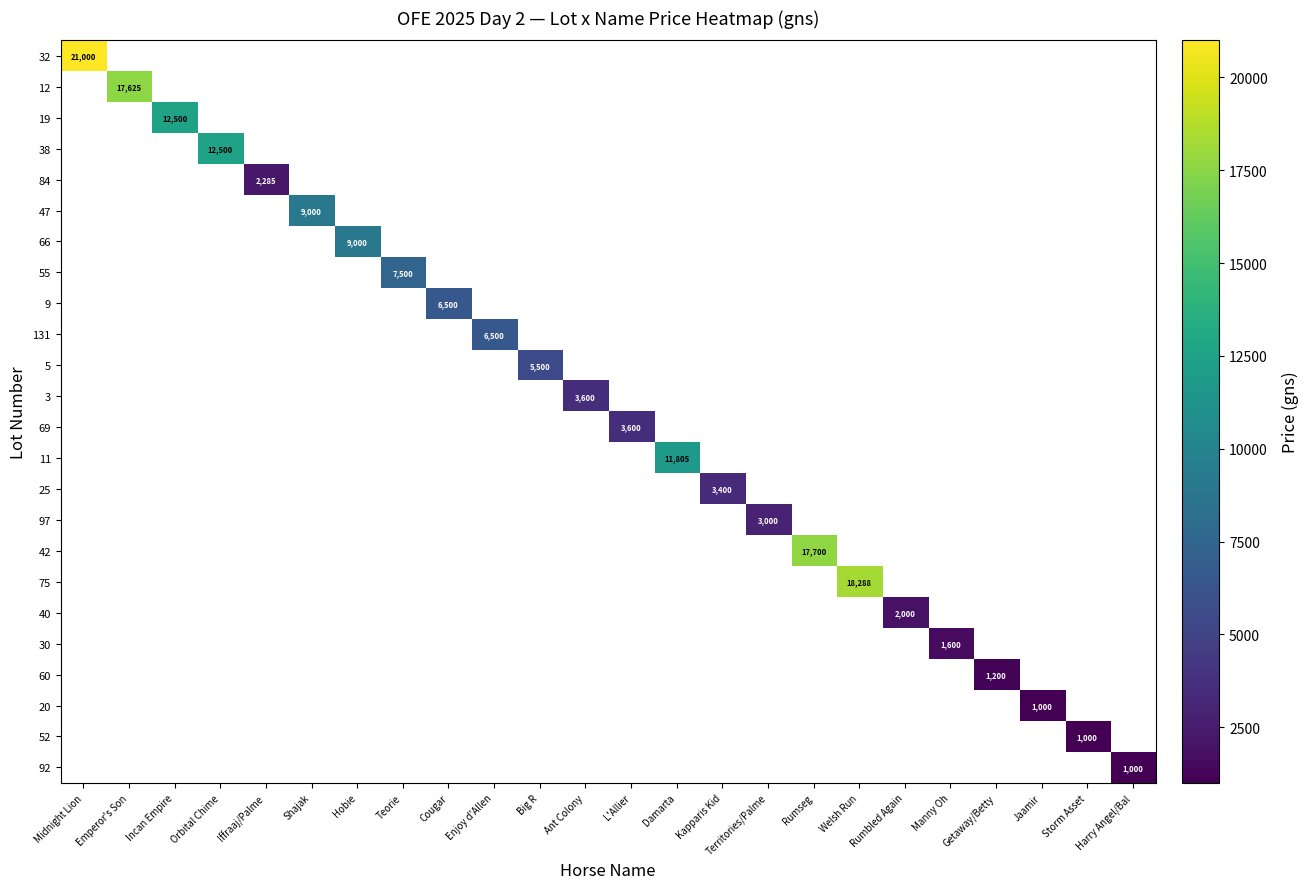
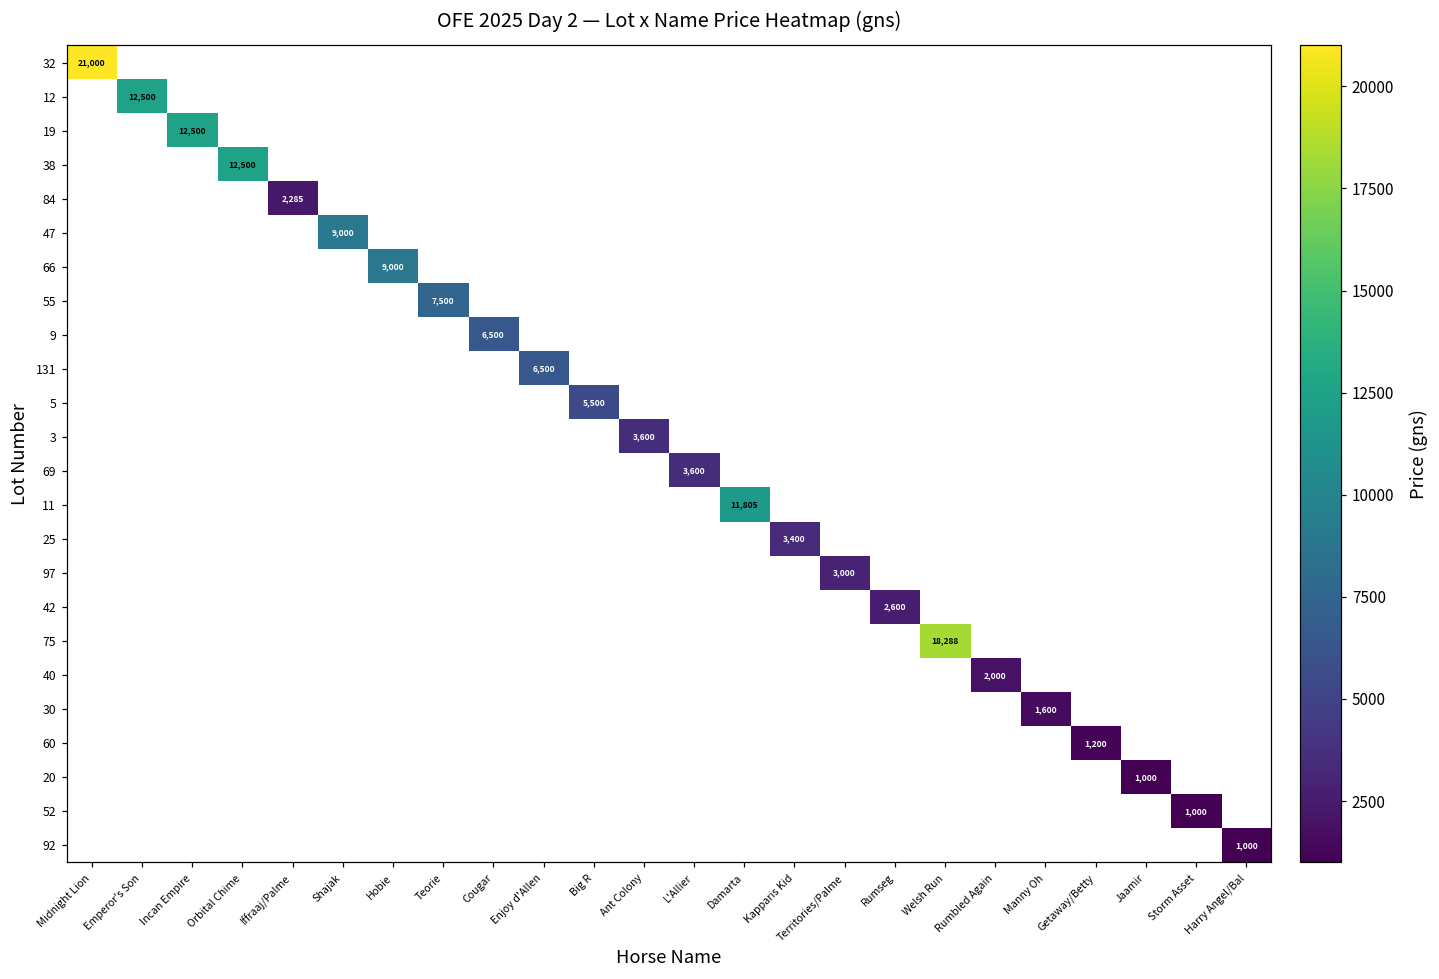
  {
    "32": {
      "Midnight Lion": "21,000"
    },
    "12": {
-     "Emperor's Son": "17,625"
+     "Emperor's Son": "12,500"
    },
    "19": {
      "Incan Empire": "12,500"
    },
    "38": {
      "Orbital Chime": "12,500"
    },
    "84": {
      "Iffraaj/Palme": "2,285"
    },
    "47": {
      "Shajak": "9,000"
    },
    "66": {
      "Hobie": "9,000"
    },
    "55": {
      "Teorie": "7,500"
    },
    "9": {
      "Cougar": "6,500"
    },
    "131": {
      "Enjoy d'Allen": "6,500"
    },
    "5": {
      "Big R": "5,500"
    },
    "3": {
      "Ant Colony": "3,600"
    },
    "69": {
      "L'Allier": "3,600"
    },
    "11": {
      "Damarta": "11,805"
    },
    "25": {
      "Kapparis Kid": "3,400"
    },
    "97": {
      "Territories/Palme": "3,000"
    },
    "42": {
-     "Rumseg": "17,700"
+     "Rumseg": "2,600"
    },
    "75": {
      "Welsh Run": "18,288"
    },
    "40": {
      "Rumbled Again": "2,000"
    },
    "30": {
      "Manny Oh": "1,600"
    },
    "60": {
      "Getaway/Betty": "1,200"
    },
    "20": {
      "Jaamir": "1,000"
    },
    "52": {
      "Storm Asset": "1,000"
    },
    "92": {
      "Harry Angel/Bal": "1,000"
    }
  }
